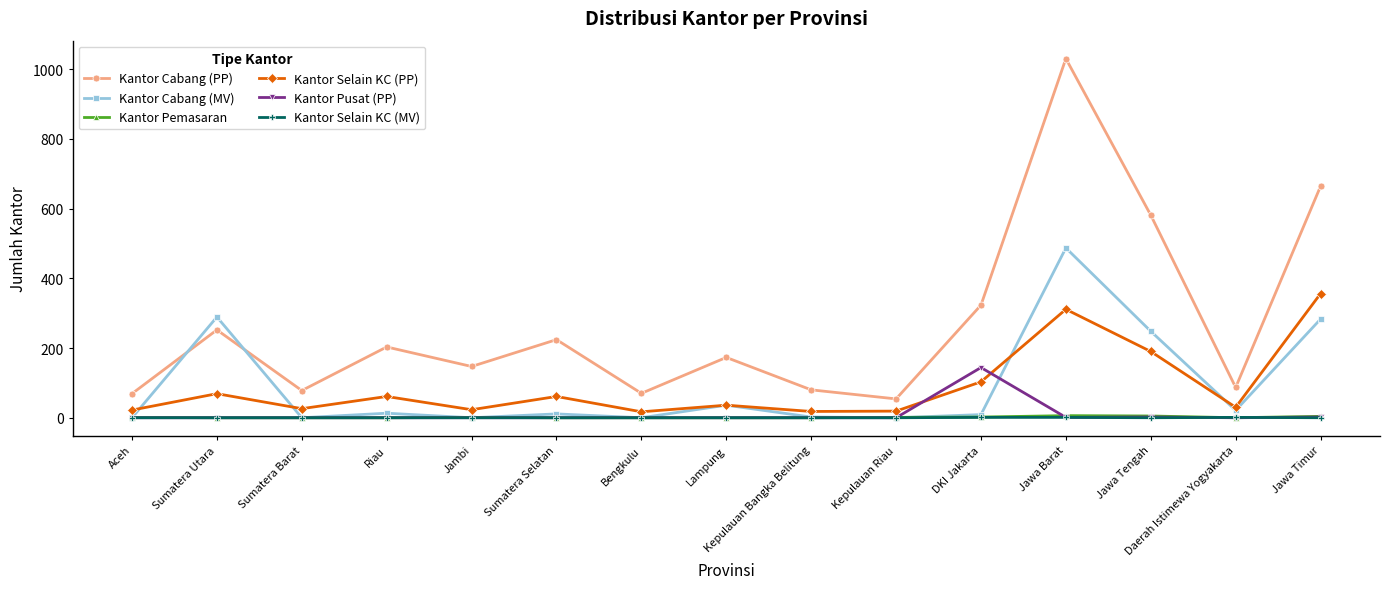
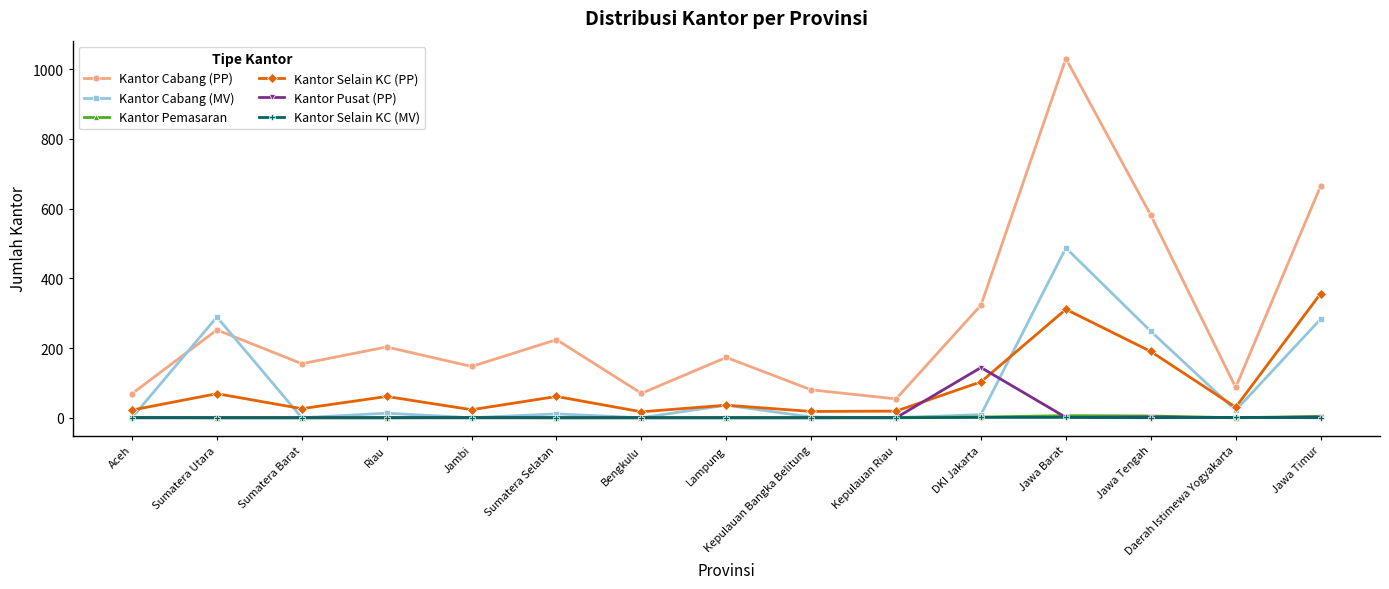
  {
    "Kantor Cabang (PP)": {
      "Aceh": 70,
      "Sumatera Utara": 250,
-     "Sumatera Barat": 80,
+     "Sumatera Barat": 160,
      "Riau": 200,
      "Jambi": 150,
      "Sumatera Selatan": 220,
      "Bengkulu": 70,
      "Lampung": 170,
      "Kepulauan Bangka Belitung": 80,
      "Kepulauan Riau": 50,
      "DKI Jakarta": 320,
      "Jawa Barat": 1030,
      "Jawa Tengah": 580,
      "Daerah Istimewa Yogyakarta": 90,
      "Jawa Timur": 660
    },
    "Kantor Cabang (MV)": {
      "Sumatera Utara": 290,
      "Riau": 10,
      "Sumatera Selatan": 10,
      "Jawa Barat": 490,
      "Jawa Tengah": 250,
      "Daerah Istimewa Yogyakarta": 20,
      "Jawa Timur": 280
    },
    "Kantor Selain KC (PP)": {
      "Aceh": 20,
      "Sumatera Utara": 70,
      "Sumatera Barat": 30,
      "Riau": 60,
      "Jambi": 20,
      "Sumatera Selatan": 60,
      "Bengkulu": 20,
      "Kepulauan Bangka Belitung": 20,
      "Kepulauan Riau": 20,
      "DKI Jakarta": 100,
      "Jawa Barat": 310,
      "Jawa Tengah": 190,
      "Daerah Istimewa Yogyakarta": 30,
      "Jawa Timur": 360
    },
    "Kantor Pusat (PP)": {
      "DKI Jakarta": 140
    }
  }
